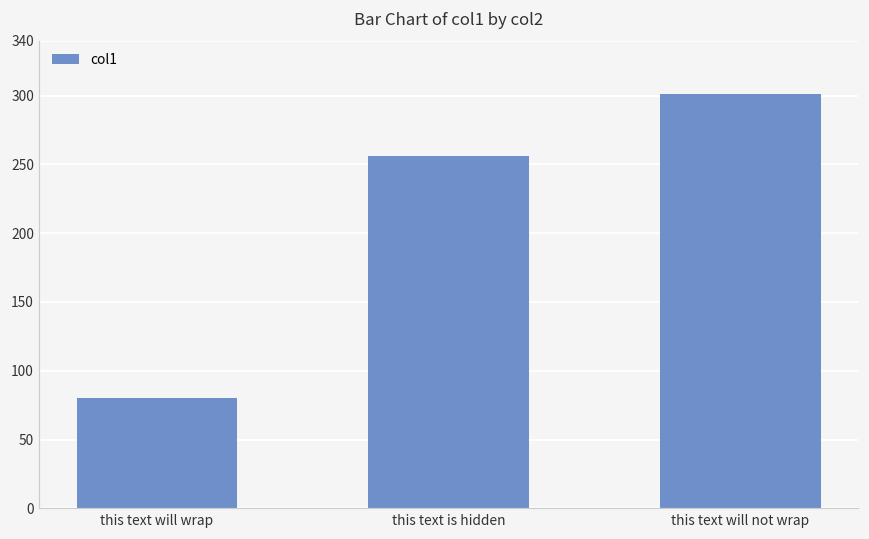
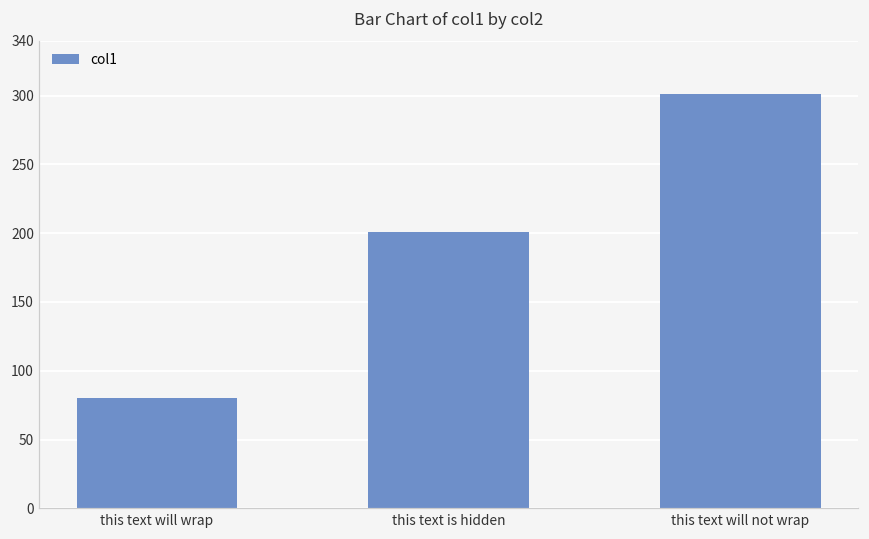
  {
    "this text will wrap": 80,
-   "this text is hidden": 256,
+   "this text is hidden": 201,
    "this text will not wrap": 301
  }
